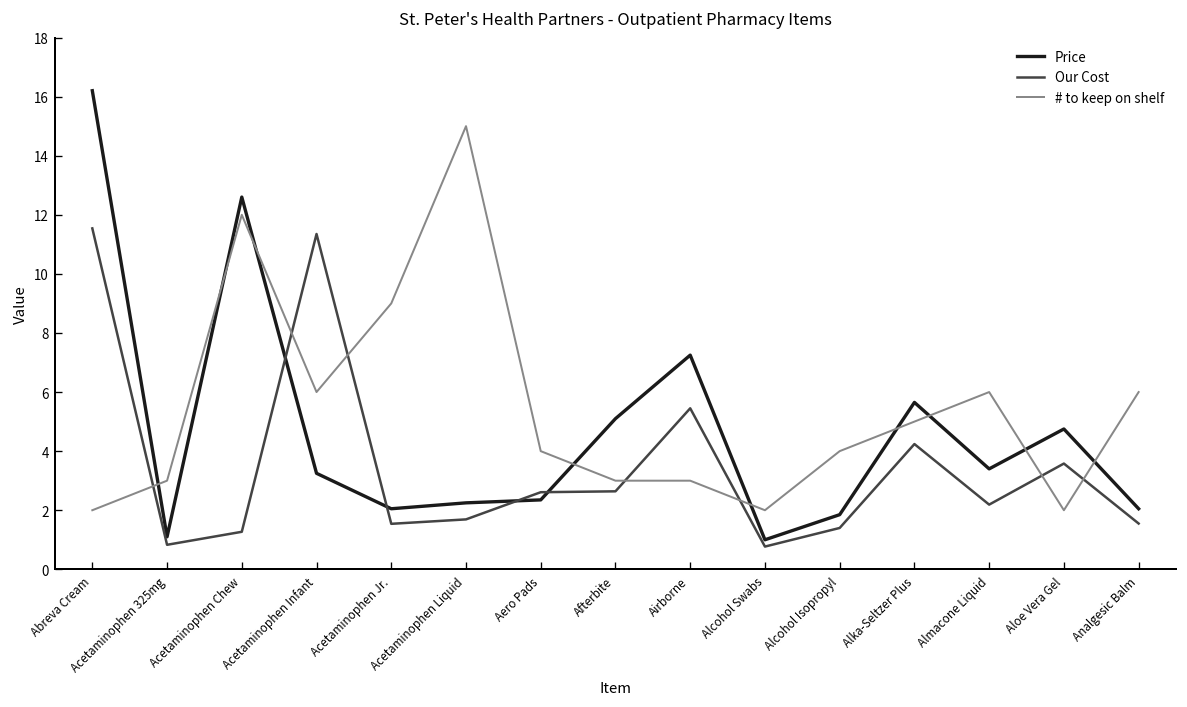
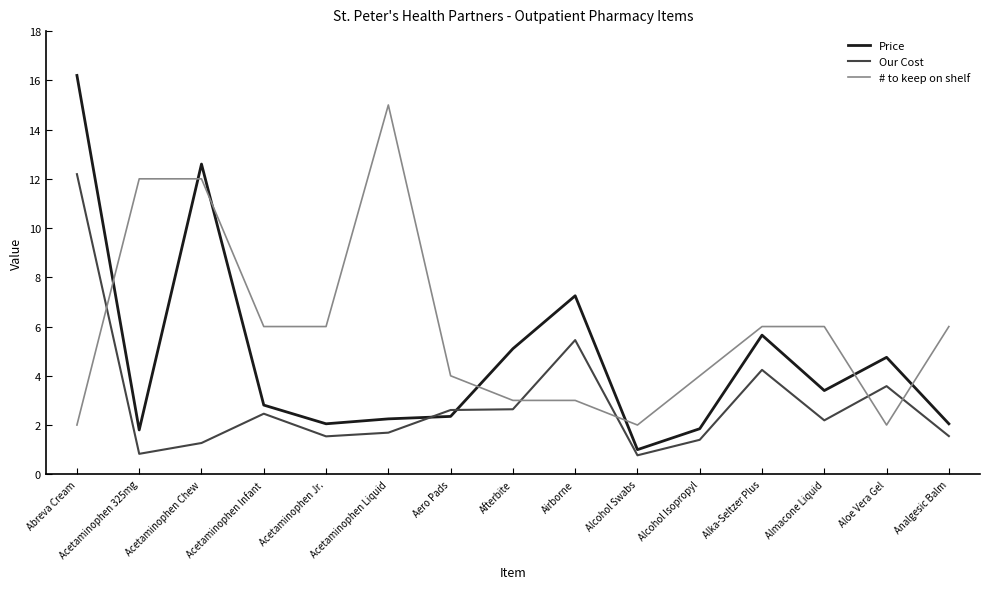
  {
    "Price": {
      "Abreva Cream": 16.2,
-     "Acetaminophen 325mg": 1.1,
+     "Acetaminophen 325mg": 1.8,
      "Acetaminophen Chew": 12.6,
-     "Acetaminophen Infant": 3.3,
+     "Acetaminophen Infant": 2.8,
      "Acetaminophen Jr.": 2.1,
      "Acetaminophen Liquid": 2.3,
      "Aero Pads": 2.4,
      "Afterbite": 5.1,
      "Airborne": 7.3,
      "Alcohol Swabs": 1.0,
      "Alcohol Isopropyl": 1.9,
      "Alka-Seltzer Plus": 5.7,
      "Almacone Liquid": 3.4,
      "Aloe Vera Gel": 4.8,
      "Analgesic Balm": 2.1
    },
    "Our Cost": {
-     "Abreva Cream": 11.5,
+     "Abreva Cream": 12.2,
      "Acetaminophen 325mg": 0.8,
      "Acetaminophen Chew": 1.3,
-     "Acetaminophen Infant": 11.4,
+     "Acetaminophen Infant": 2.5,
      "Acetaminophen Jr.": 1.5,
      "Acetaminophen Liquid": 1.7,
      "Aero Pads": 2.6,
      "Afterbite": 2.6,
      "Airborne": 5.5,
      "Alcohol Swabs": 0.8,
      "Alcohol Isopropyl": 1.4,
      "Alka-Seltzer Plus": 4.2,
      "Almacone Liquid": 2.2,
      "Aloe Vera Gel": 3.6,
      "Analgesic Balm": 1.6
    },
    "# to keep on shelf": {
      "Abreva Cream": 2,
-     "Acetaminophen 325mg": 3,
+     "Acetaminophen 325mg": 12,
      "Acetaminophen Chew": 12,
      "Acetaminophen Infant": 6,
-     "Acetaminophen Jr.": 9,
+     "Acetaminophen Jr.": 6,
      "Acetaminophen Liquid": 15,
      "Aero Pads": 4,
      "Afterbite": 3,
      "Airborne": 3,
      "Alcohol Swabs": 2,
      "Alcohol Isopropyl": 4,
-     "Alka-Seltzer Plus": 5,
+     "Alka-Seltzer Plus": 6,
      "Almacone Liquid": 6,
      "Aloe Vera Gel": 2,
      "Analgesic Balm": 6
    }
  }
